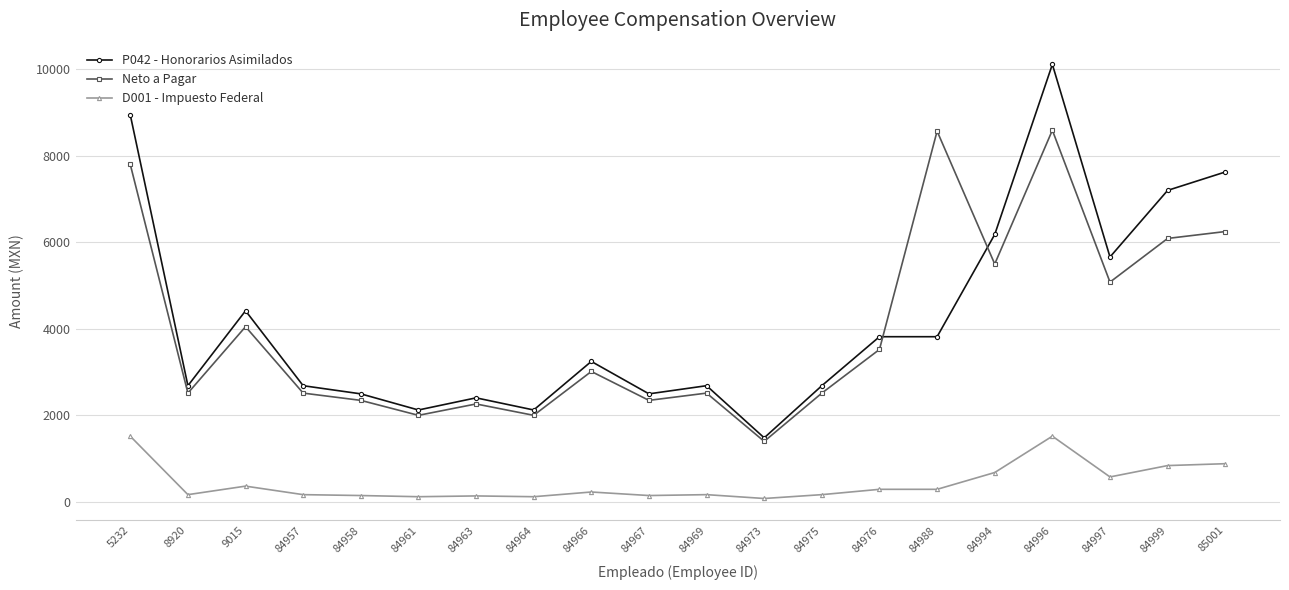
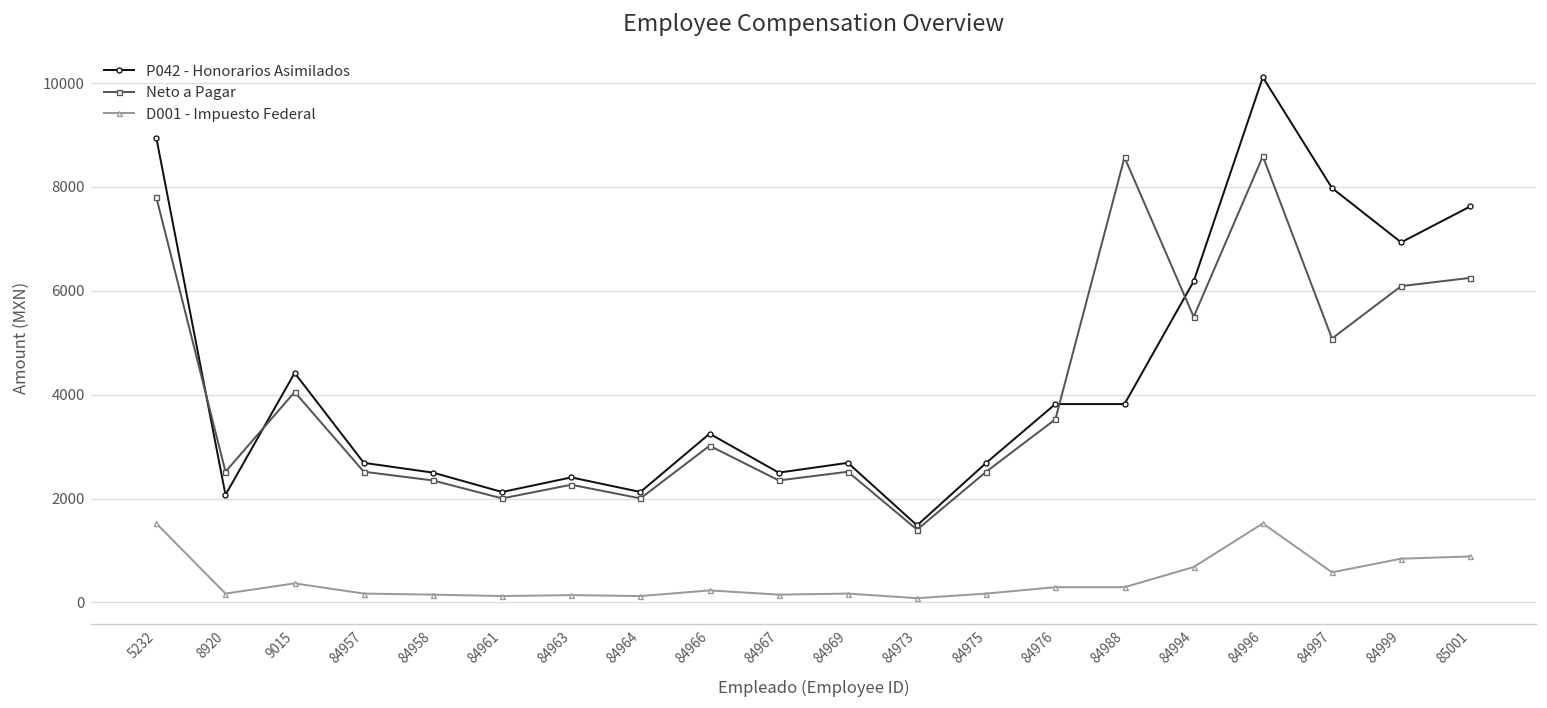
  {
    "P042 - Honorarios Asimilados": {
      "5232": 8900,
-     "8920": 2700,
+     "8920": 2100,
      "9015": 4400,
      "84957": 2700,
      "84958": 2500,
      "84961": 2100,
      "84963": 2400,
      "84964": 2100,
      "84966": 3200,
      "84967": 2500,
      "84969": 2700,
      "84973": 1500,
      "84975": 2700,
      "84976": 3800,
      "84988": 3800,
      "84994": 6200,
      "84996": 10100,
-     "84997": 5700,
-     "84999": 7200,
+     "84997": 8000,
+     "84999": 6900,
      "85001": 7600
    },
    "Neto a Pagar": {
      "5232": 7800,
      "8920": 2500,
      "9015": 4100,
      "84957": 2500,
      "84958": 2300,
      "84961": 2000,
      "84963": 2300,
      "84964": 2000,
      "84966": 3000,
      "84967": 2300,
      "84969": 2500,
      "84973": 1400,
      "84975": 2500,
      "84976": 3500,
      "84988": 8600,
      "84994": 5500,
      "84996": 8600,
      "84997": 5100,
      "84999": 6100,
      "85001": 6300
    },
    "D001 - Impuesto Federal": {
      "5232": 1500,
      "8920": 200,
      "9015": 400,
      "84957": 200,
      "84958": 200,
      "84961": 100,
      "84963": 100,
      "84964": 100,
      "84966": 200,
      "84967": 200,
      "84969": 200,
      "84973": 100,
      "84975": 200,
      "84976": 300,
      "84988": 300,
      "84994": 700,
      "84996": 1500,
      "84997": 600,
      "84999": 800,
      "85001": 900
    }
  }
